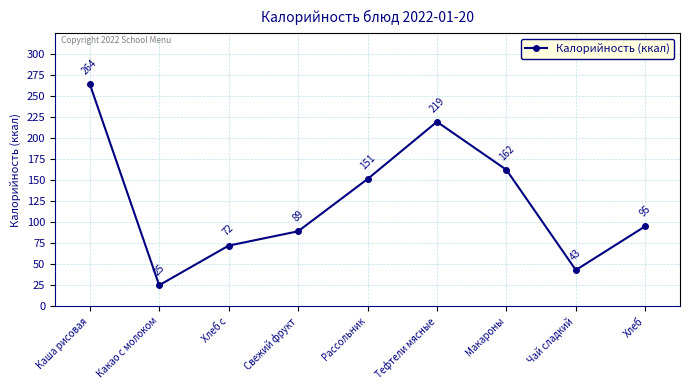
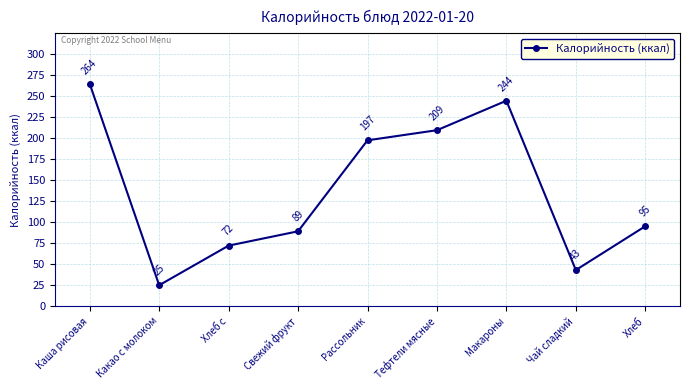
  {
    "Каша рисовая": 264,
    "Какао с молоком": 25,
    "Хлеб с": 72,
    "Свежий фрукт": 89,
-   "Рассольник": 151,
-   "Тефтели мясные": 219,
-   "Макароны": 162,
+   "Рассольник": 197,
+   "Тефтели мясные": 209,
+   "Макароны": 244,
    "Чай сладкий": 43,
    "Хлеб": 95
  }
